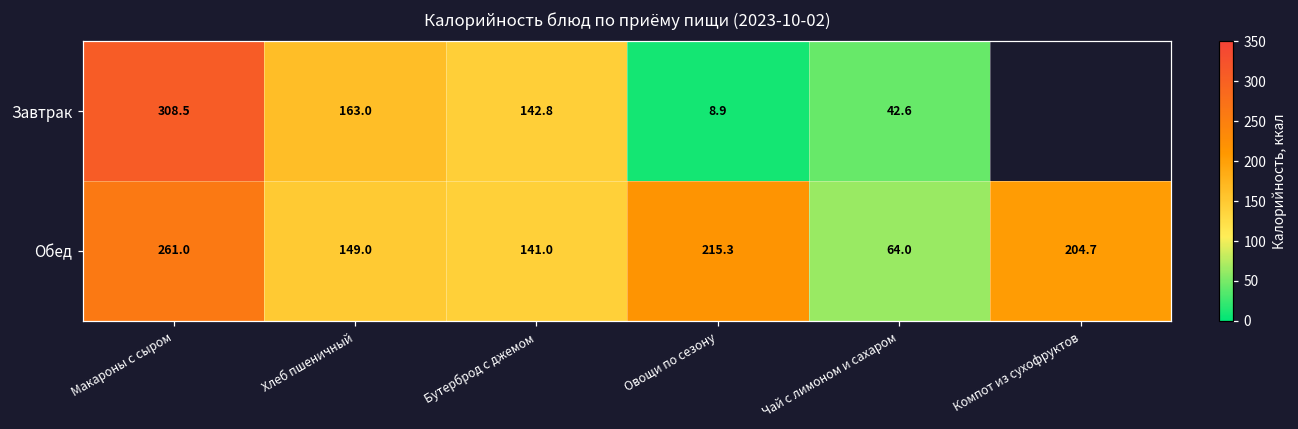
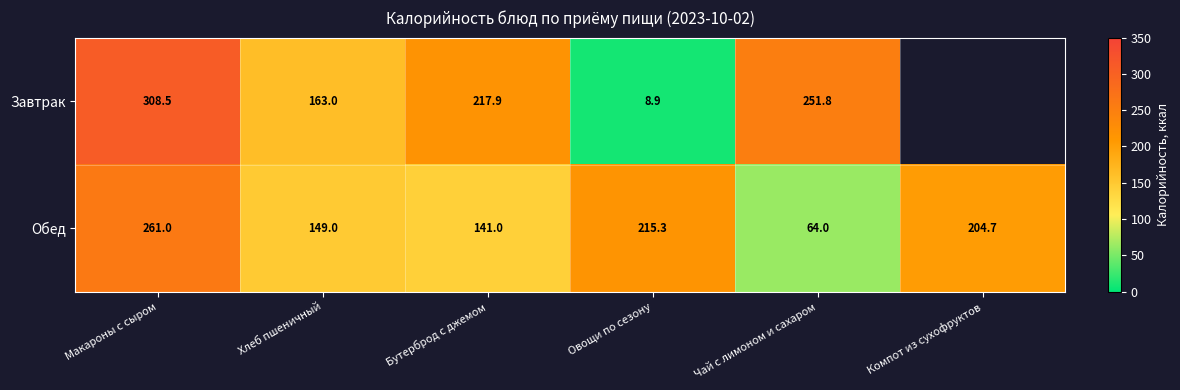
  {
    "Завтрак": {
      "Макароны с сыром": 308.5,
      "Хлеб пшеничный": 163.0,
-     "Бутерброд с джемом": 142.8,
+     "Бутерброд с джемом": 217.9,
      "Овощи по сезону": 8.9,
-     "Чай с лимоном и сахаром": 42.6
+     "Чай с лимоном и сахаром": 251.8
    },
    "Обед": {
      "Макароны с сыром": 261.0,
      "Хлеб пшеничный": 149.0,
      "Бутерброд с джемом": 141.0,
      "Овощи по сезону": 215.3,
      "Чай с лимоном и сахаром": 64.0,
      "Компот из сухофруктов": 204.7
    }
  }
